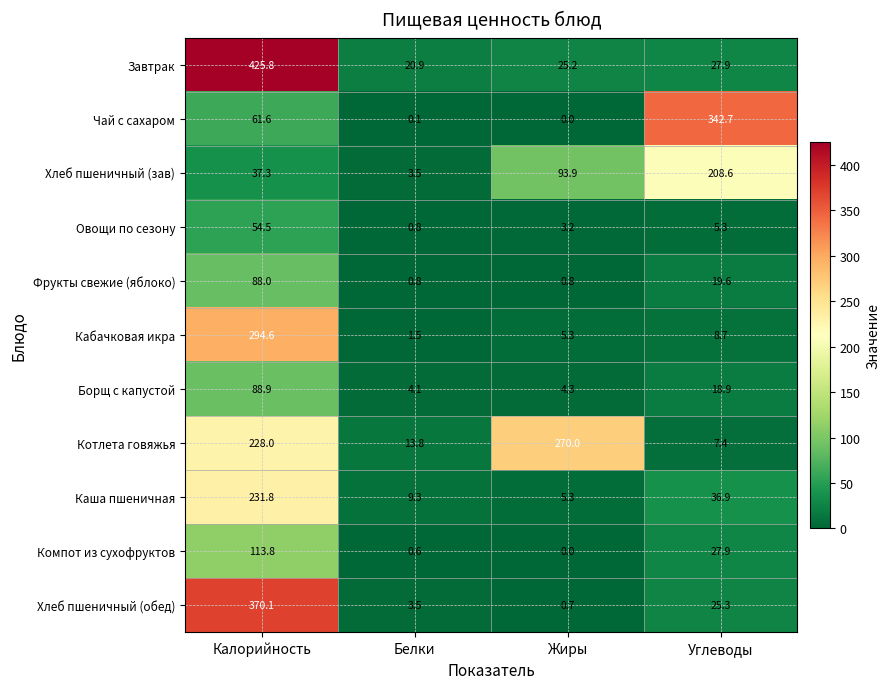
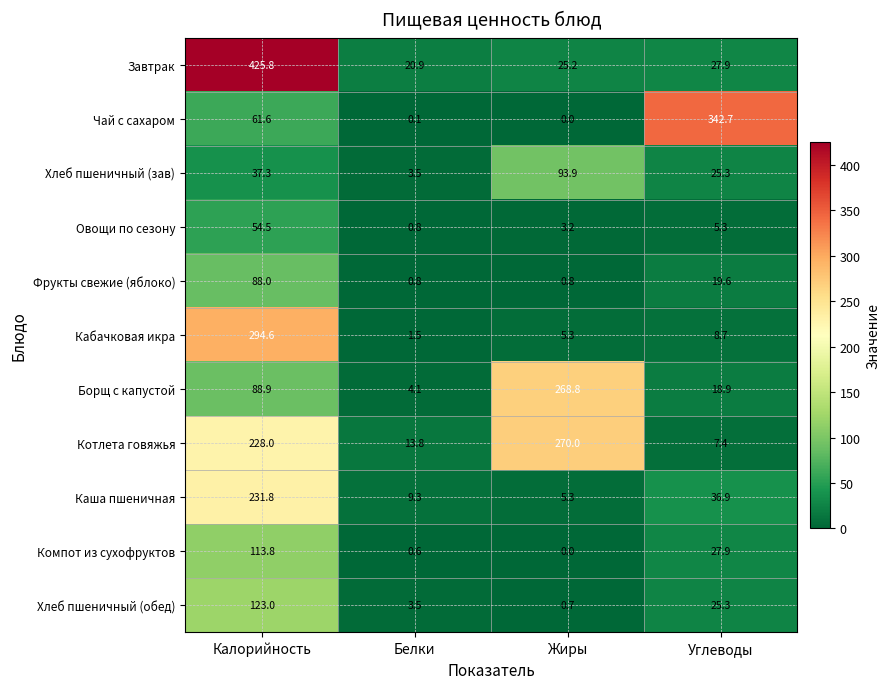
  {
    "Завтрак": {
      "Калорийность": 425.8,
      "Белки": 20.9,
      "Жиры": 25.2,
      "Углеводы": 27.9
    },
    "Чай с сахаром": {
      "Калорийность": 61.6,
      "Белки": 0.1,
      "Жиры": 0.0,
      "Углеводы": 342.7
    },
    "Хлеб пшеничный (зав)": {
      "Калорийность": 37.3,
      "Белки": 3.5,
      "Жиры": 93.9,
-     "Углеводы": 208.6
+     "Углеводы": 25.3
    },
    "Овощи по сезону": {
      "Калорийность": 54.5,
      "Белки": 0.8,
      "Жиры": 3.2,
      "Углеводы": 5.3
    },
    "Фрукты свежие (яблоко)": {
      "Калорийность": 88.0,
      "Белки": 0.8,
      "Жиры": 0.8,
      "Углеводы": 19.6
    },
    "Кабачковая икра": {
      "Калорийность": 294.6,
      "Белки": 1.5,
      "Жиры": 5.3,
      "Углеводы": 8.7
    },
    "Борщ с капустой": {
      "Калорийность": 88.9,
      "Белки": 4.1,
-     "Жиры": 4.3,
+     "Жиры": 268.8,
      "Углеводы": 18.9
    },
    "Котлета говяжья": {
      "Калорийность": 228.0,
      "Белки": 13.8,
      "Жиры": 270.0,
      "Углеводы": 7.4
    },
    "Каша пшеничная": {
      "Калорийность": 231.8,
      "Белки": 9.3,
      "Жиры": 5.3,
      "Углеводы": 36.9
    },
    "Компот из сухофруктов": {
      "Калорийность": 113.8,
      "Белки": 0.6,
      "Жиры": 0.0,
      "Углеводы": 27.9
    },
    "Хлеб пшеничный (обед)": {
-     "Калорийность": 370.1,
+     "Калорийность": 123.0,
      "Белки": 3.5,
      "Жиры": 0.7,
      "Углеводы": 25.3
    }
  }
